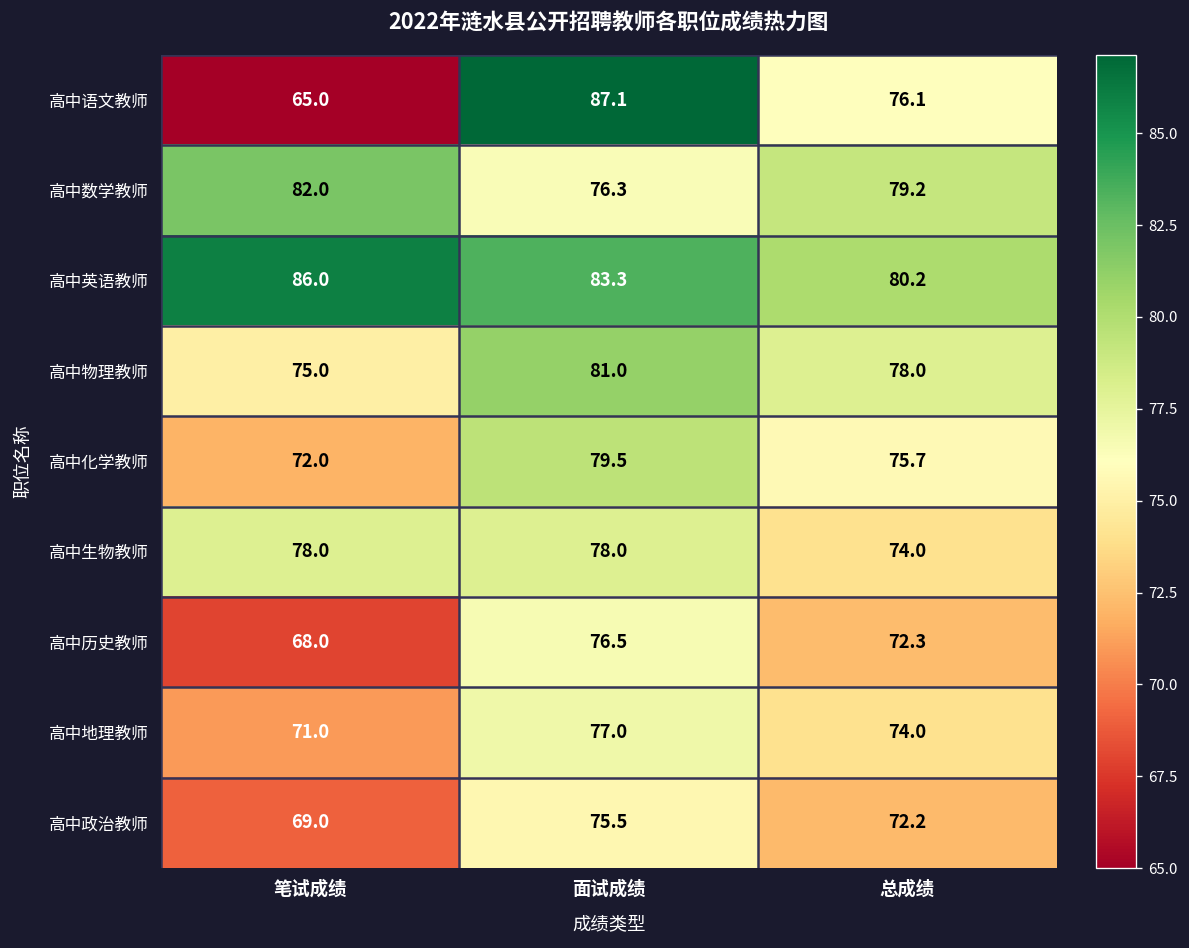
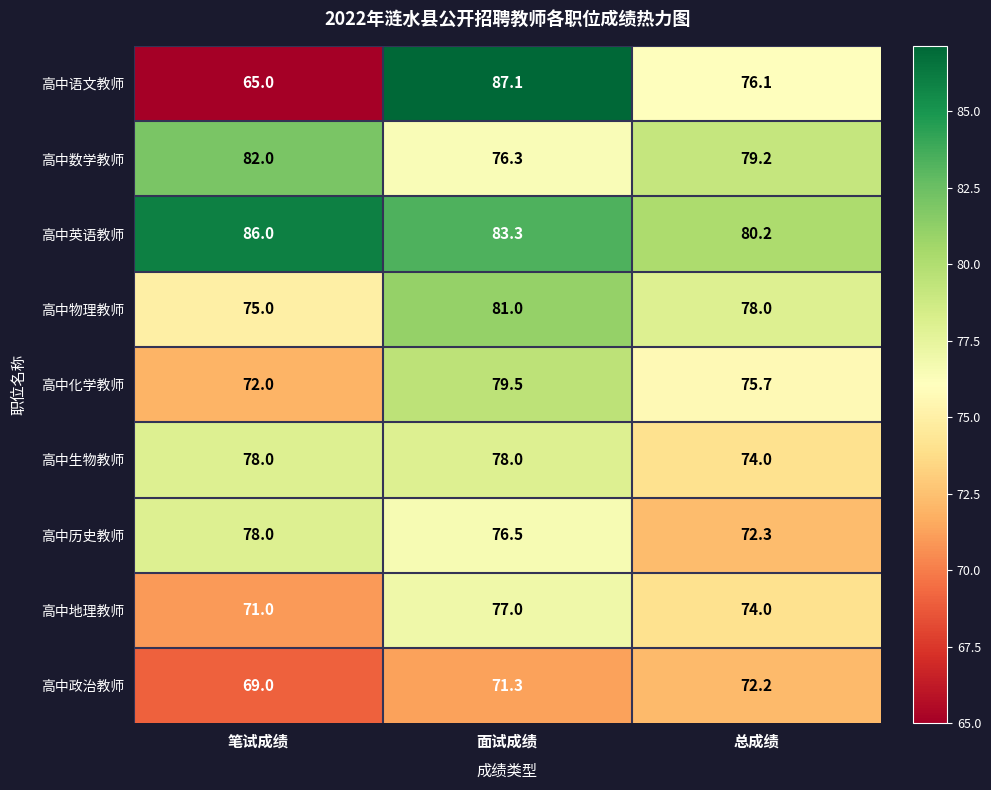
  {
    "高中语文教师": {
      "笔试成绩": 65.0,
      "面试成绩": 87.1,
      "总成绩": 76.1
    },
    "高中数学教师": {
      "笔试成绩": 82.0,
      "面试成绩": 76.3,
      "总成绩": 79.2
    },
    "高中英语教师": {
      "笔试成绩": 86.0,
      "面试成绩": 83.3,
      "总成绩": 80.2
    },
    "高中物理教师": {
      "笔试成绩": 75.0,
      "面试成绩": 81.0,
      "总成绩": 78.0
    },
    "高中化学教师": {
      "笔试成绩": 72.0,
      "面试成绩": 79.5,
      "总成绩": 75.7
    },
    "高中生物教师": {
      "笔试成绩": 78.0,
      "面试成绩": 78.0,
      "总成绩": 74.0
    },
    "高中历史教师": {
-     "笔试成绩": 68.0,
+     "笔试成绩": 78.0,
      "面试成绩": 76.5,
      "总成绩": 72.3
    },
    "高中地理教师": {
      "笔试成绩": 71.0,
      "面试成绩": 77.0,
      "总成绩": 74.0
    },
    "高中政治教师": {
      "笔试成绩": 69.0,
-     "面试成绩": 75.5,
+     "面试成绩": 71.3,
      "总成绩": 72.2
    }
  }
